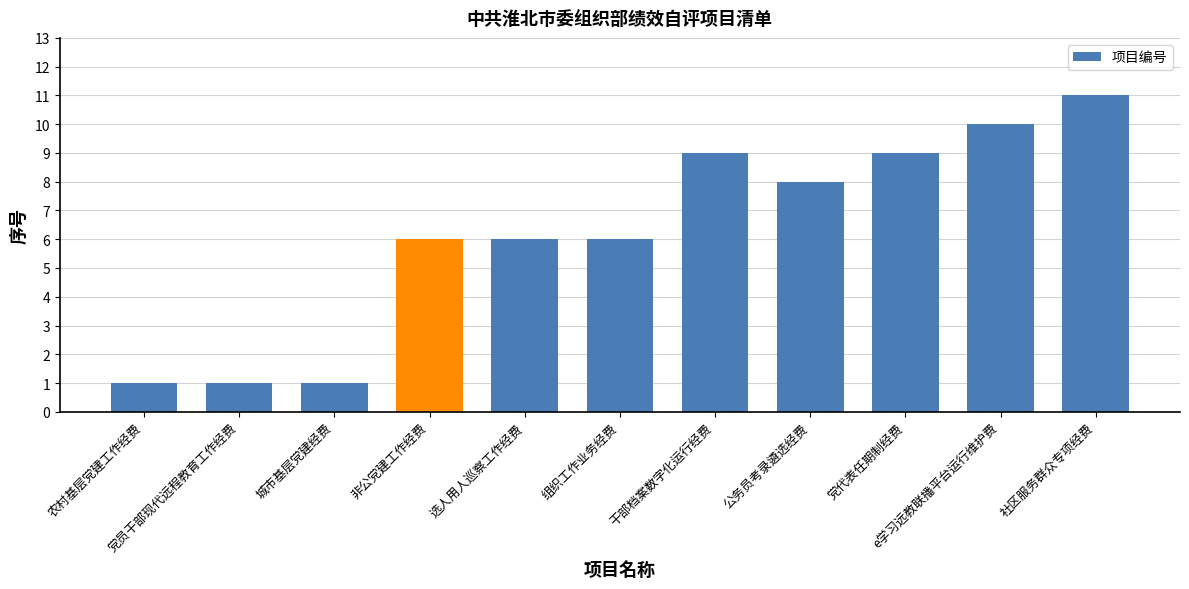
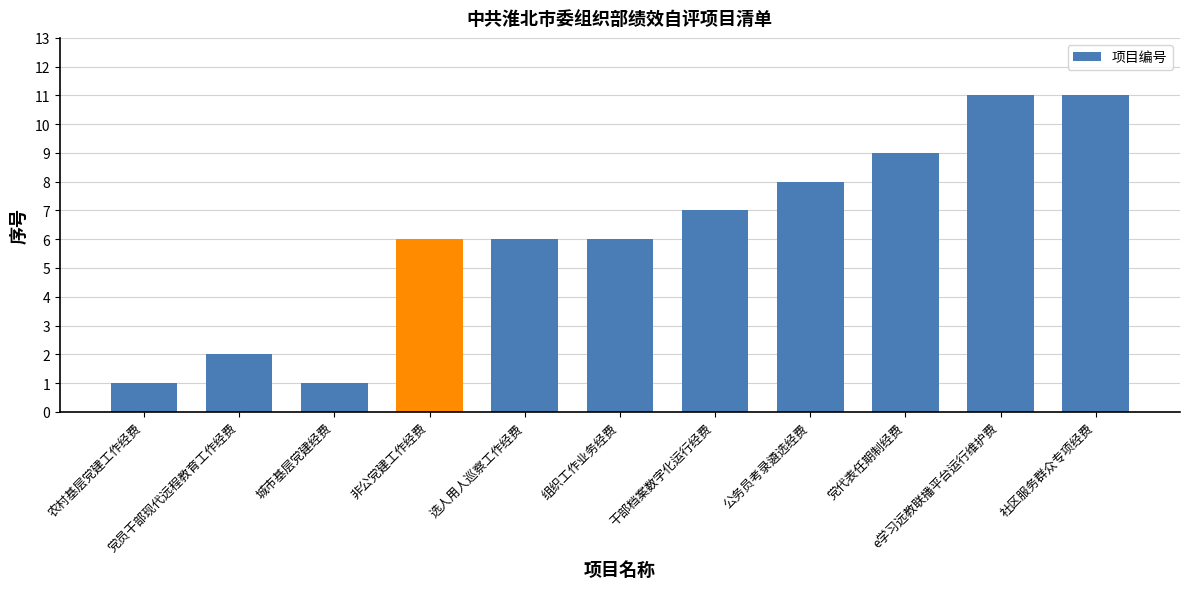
  {
    "农村基层党建工作经费": 1,
-   "党员干部现代远程教育工作经费": 1,
+   "党员干部现代远程教育工作经费": 2,
    "城市基层党建经费": 1,
    "非公党建工作经费": 6,
    "选人用人巡察工作经费": 6,
    "组织工作业务经费": 6,
-   "干部档案数字化运行经费": 9,
+   "干部档案数字化运行经费": 7,
    "公务员考录遴选经费": 8,
    "党代表任期制经费": 9,
-   "e学习远教联播平台运行维护费": 10,
+   "e学习远教联播平台运行维护费": 11,
    "社区服务群众专项经费": 11
  }
